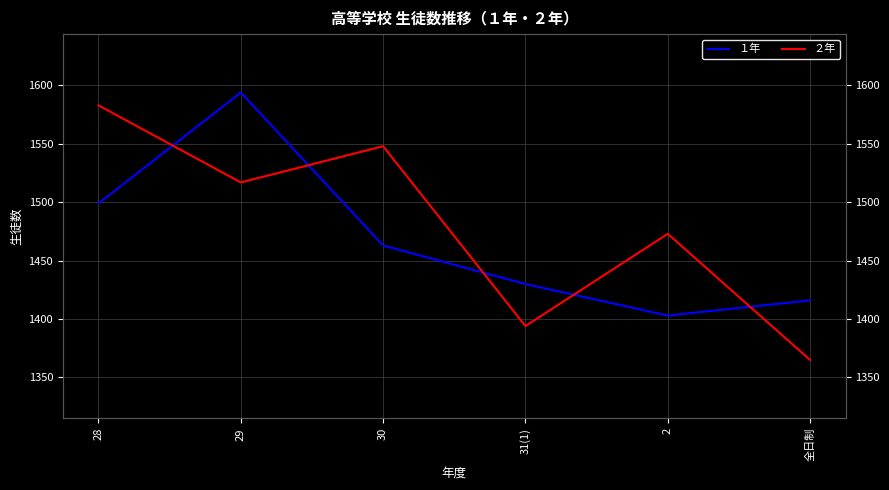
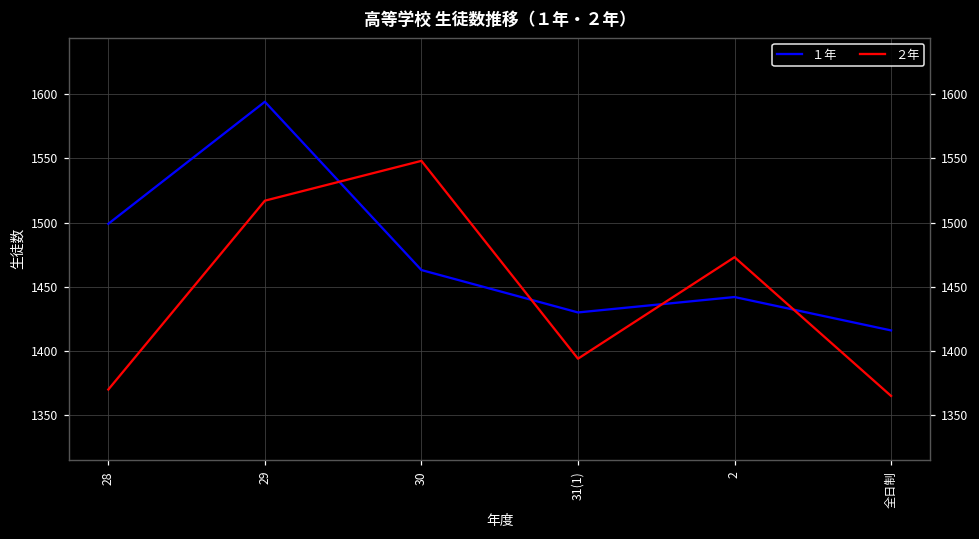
  {
    "１年": {
      "28": 1499,
      "29": 1594,
      "30": 1463,
      "31(1)": 1430,
-     "2": 1403,
+     "2": 1442,
      "全日制": 1416
    },
    "２年": {
-     "28": 1583,
+     "28": 1370,
      "29": 1517,
      "30": 1548,
      "31(1)": 1394,
      "2": 1473,
      "全日制": 1365
    }
  }
